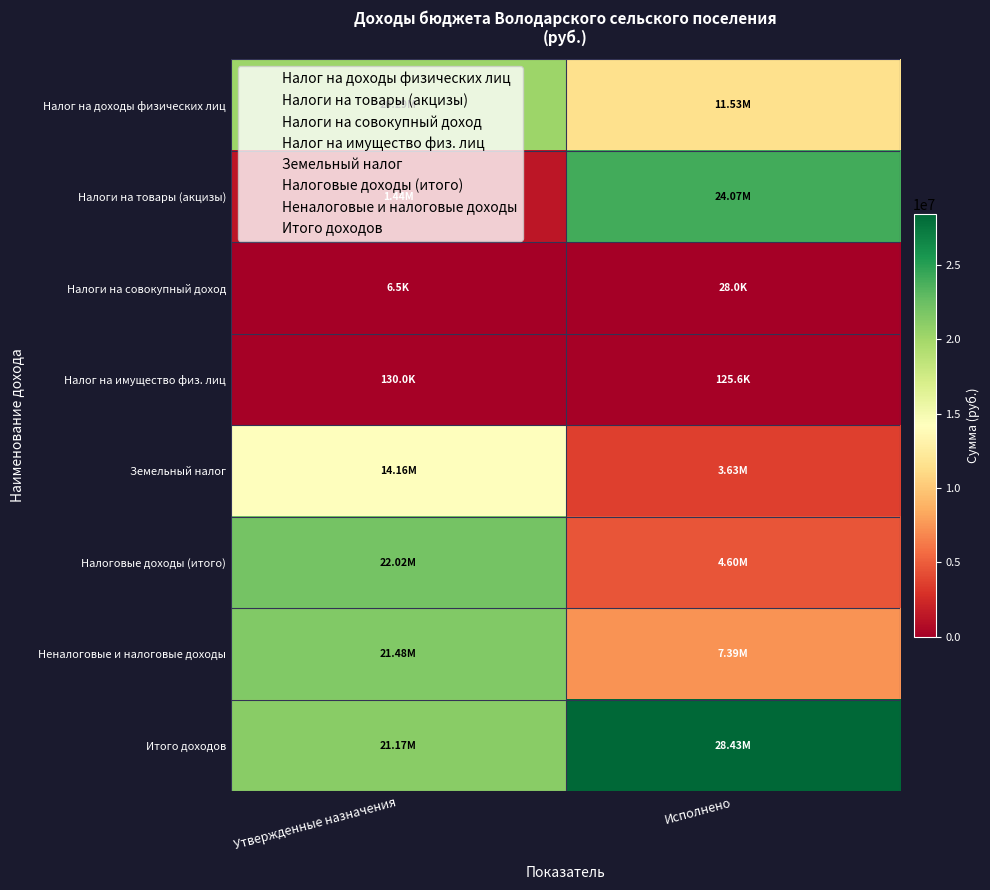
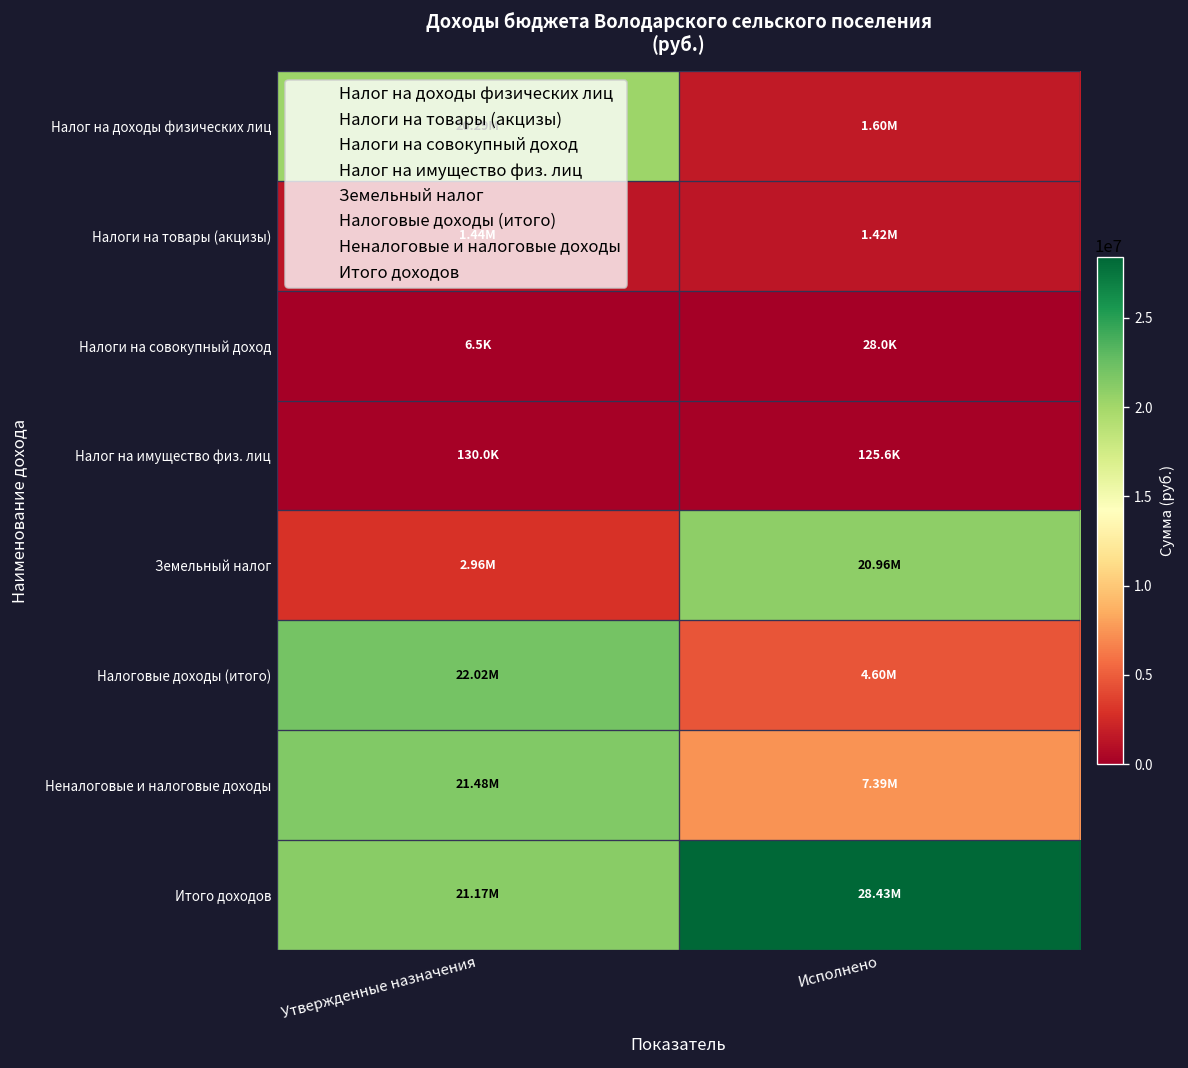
  {
    "Налог на доходы физических лиц": {
-     "Исполнено": "11.53M"
+     "Исполнено": "1.60M"
    },
    "Налоги на товары (акцизы)": {
-     "Исполнено": "24.07M"
+     "Исполнено": "1.42M"
    },
    "Налоги на совокупный доход": {
      "Утвержденные назначения": "6.5K",
      "Исполнено": "28.0K"
    },
    "Налог на имущество физ. лиц": {
      "Утвержденные назначения": "130.0K",
      "Исполнено": "125.6K"
    },
    "Земельный налог": {
-     "Утвержденные назначения": "14.16M",
-     "Исполнено": "3.63M"
+     "Утвержденные назначения": "2.96M",
+     "Исполнено": "20.96M"
    },
    "Налоговые доходы (итого)": {
      "Утвержденные назначения": "22.02M",
      "Исполнено": "4.60M"
    },
    "Неналоговые и налоговые доходы": {
      "Утвержденные назначения": "21.48M",
      "Исполнено": "7.39M"
    },
    "Итого доходов": {
      "Утвержденные назначения": "21.17M",
      "Исполнено": "28.43M"
    }
  }
